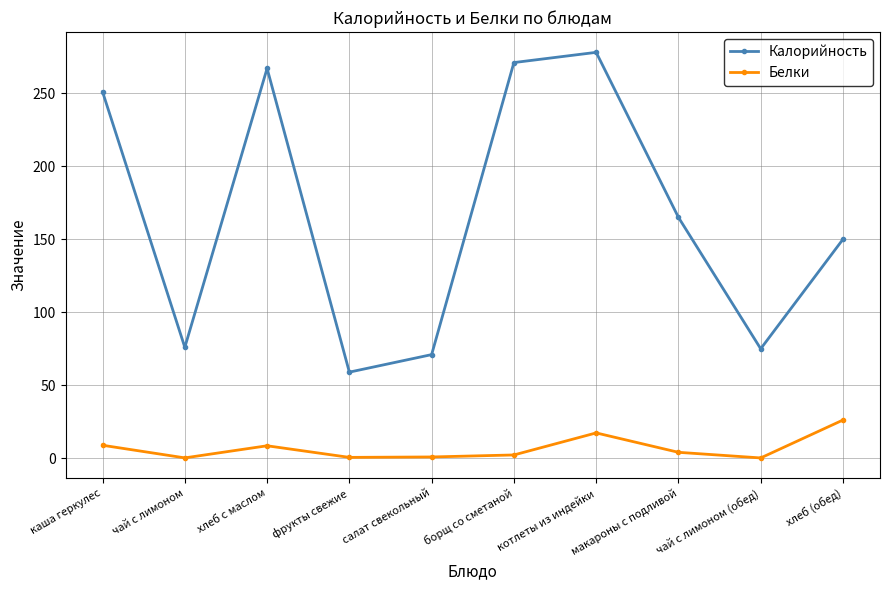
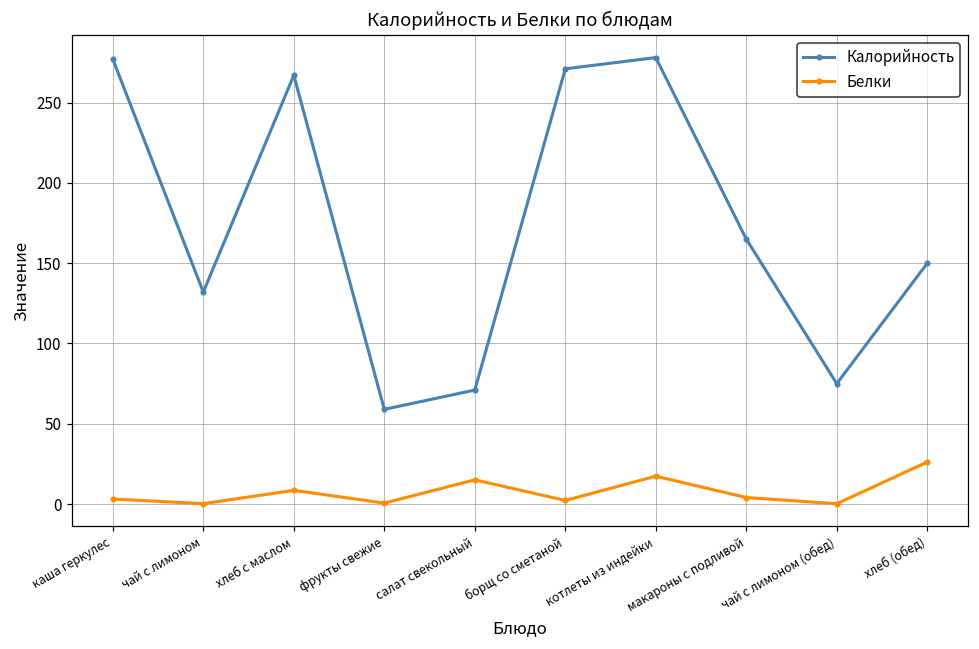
  {
    "Калорийность": {
-     "каша геркулес": 251,
-     "чай с лимоном": 76,
+     "каша геркулес": 277,
+     "чай с лимоном": 132,
      "хлеб с маслом": 267,
      "фрукты свежие": 59,
      "салат свекольный": 71,
      "борщ со сметаной": 271,
      "котлеты из индейки": 278,
      "макароны с подливой": 165,
      "чай с лимоном (обед)": 75,
      "хлеб (обед)": 150
    },
    "Белки": {
-     "каша геркулес": 9,
+     "каша геркулес": 3,
      "чай с лимоном": 0,
      "хлеб с маслом": 9,
      "фрукты свежие": 1,
-     "салат свекольный": 1,
+     "салат свекольный": 15,
      "борщ со сметаной": 2,
      "котлеты из индейки": 17,
      "макароны с подливой": 4,
      "чай с лимоном (обед)": 0,
      "хлеб (обед)": 26
    }
  }
